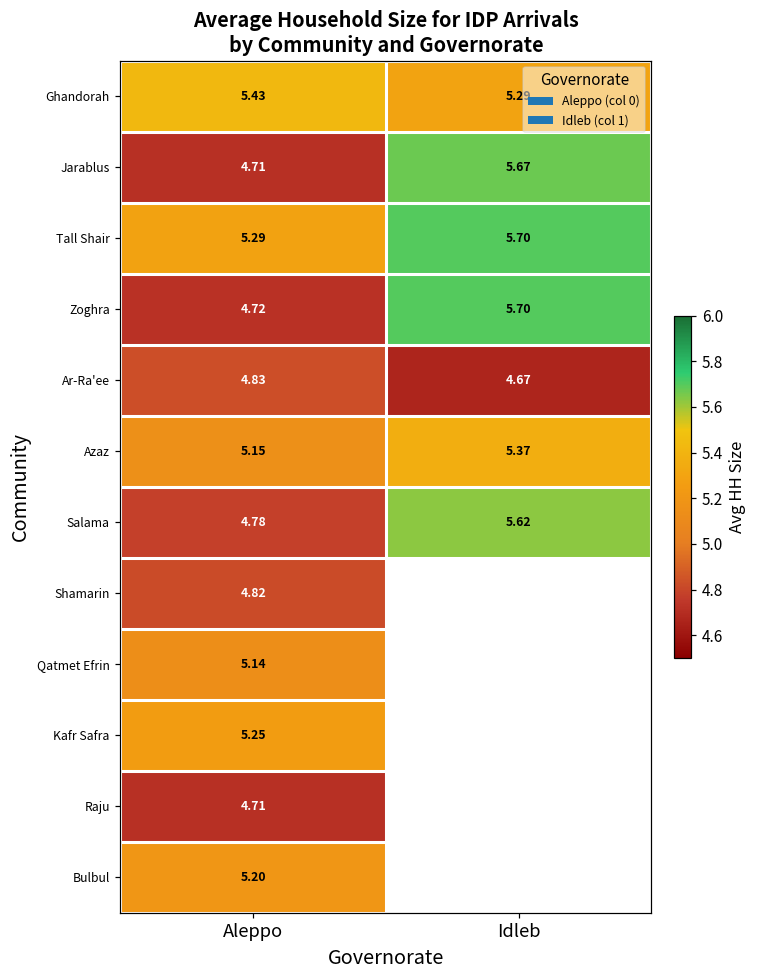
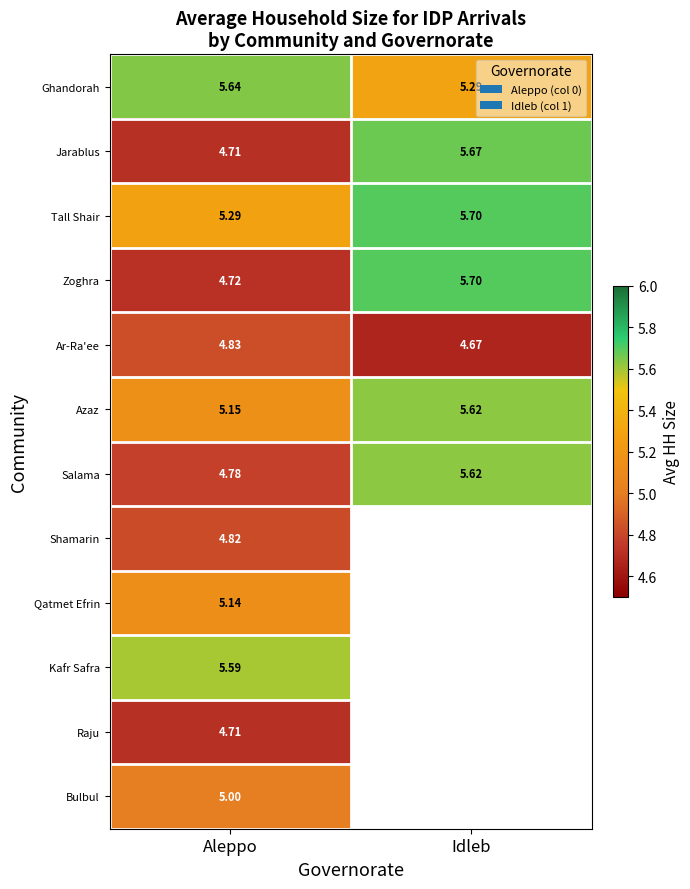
  {
    "Ghandorah": {
-     "Aleppo": 5.43
+     "Aleppo": 5.64
    },
    "Jarablus": {
      "Aleppo": 4.71,
      "Idleb": 5.67
    },
    "Tall Shair": {
      "Aleppo": 5.29,
      "Idleb": 5.70
    },
    "Zoghra": {
      "Aleppo": 4.72,
      "Idleb": 5.70
    },
    "Ar-Ra'ee": {
      "Aleppo": 4.83,
      "Idleb": 4.67
    },
    "Azaz": {
      "Aleppo": 5.15,
-     "Idleb": 5.37
+     "Idleb": 5.62
    },
    "Salama": {
      "Aleppo": 4.78,
      "Idleb": 5.62
    },
    "Shamarin": {
      "Aleppo": 4.82
    },
    "Qatmet Efrin": {
      "Aleppo": 5.14
    },
    "Kafr Safra": {
-     "Aleppo": 5.25
+     "Aleppo": 5.59
    },
    "Raju": {
      "Aleppo": 4.71
    },
    "Bulbul": {
-     "Aleppo": 5.20
+     "Aleppo": 5.00
    }
  }
